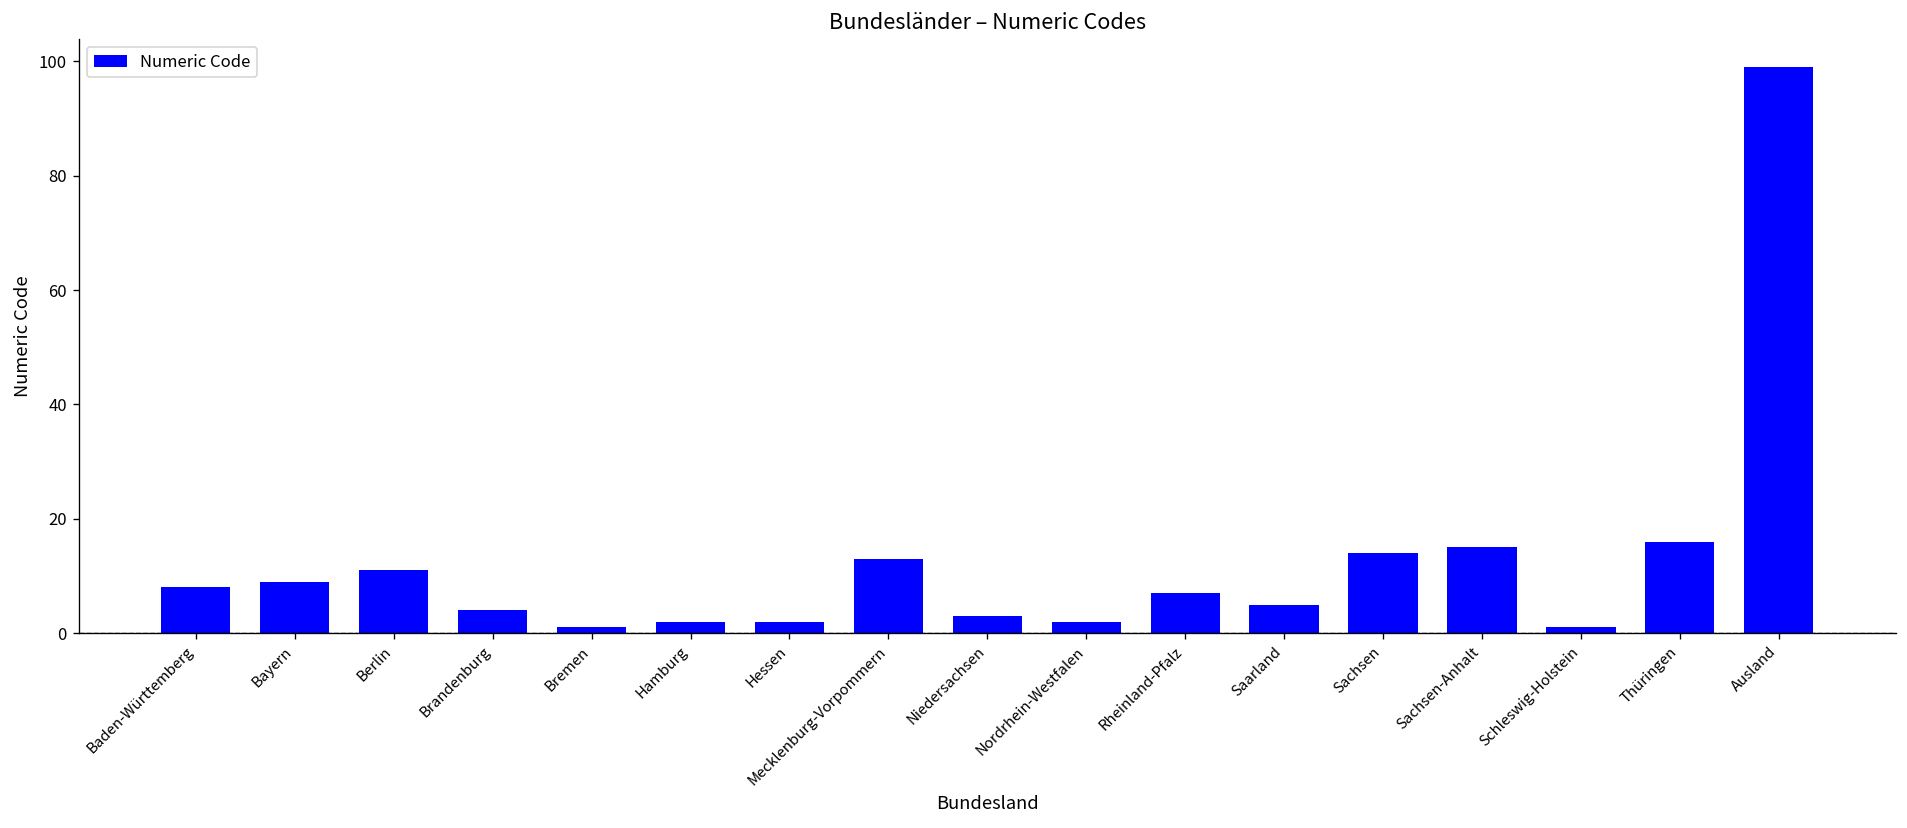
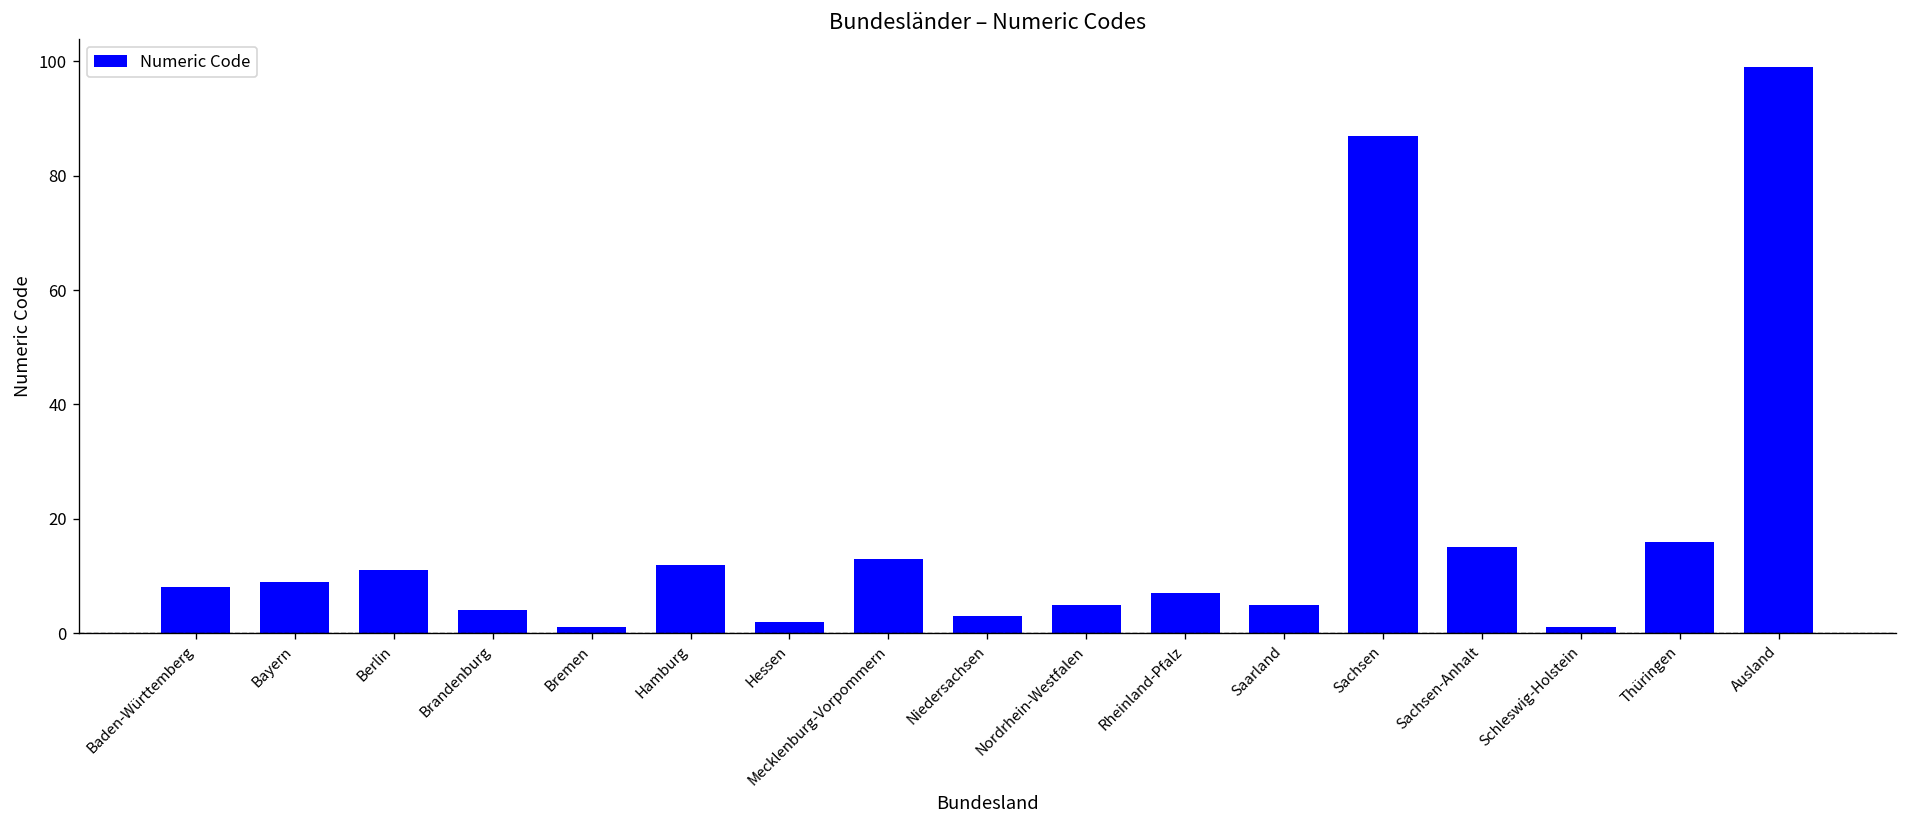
  {
    "Baden-Württemberg": 8,
    "Bayern": 9,
    "Berlin": 11,
    "Brandenburg": 4,
    "Bremen": 1,
-   "Hamburg": 2,
+   "Hamburg": 12,
    "Hessen": 2,
    "Mecklenburg-Vorpommern": 13,
    "Niedersachsen": 3,
-   "Nordrhein-Westfalen": 2,
+   "Nordrhein-Westfalen": 5,
    "Rheinland-Pfalz": 7,
    "Saarland": 5,
-   "Sachsen": 14,
+   "Sachsen": 87,
    "Sachsen-Anhalt": 15,
    "Schleswig-Holstein": 1,
    "Thüringen": 16,
    "Ausland": 99
  }
